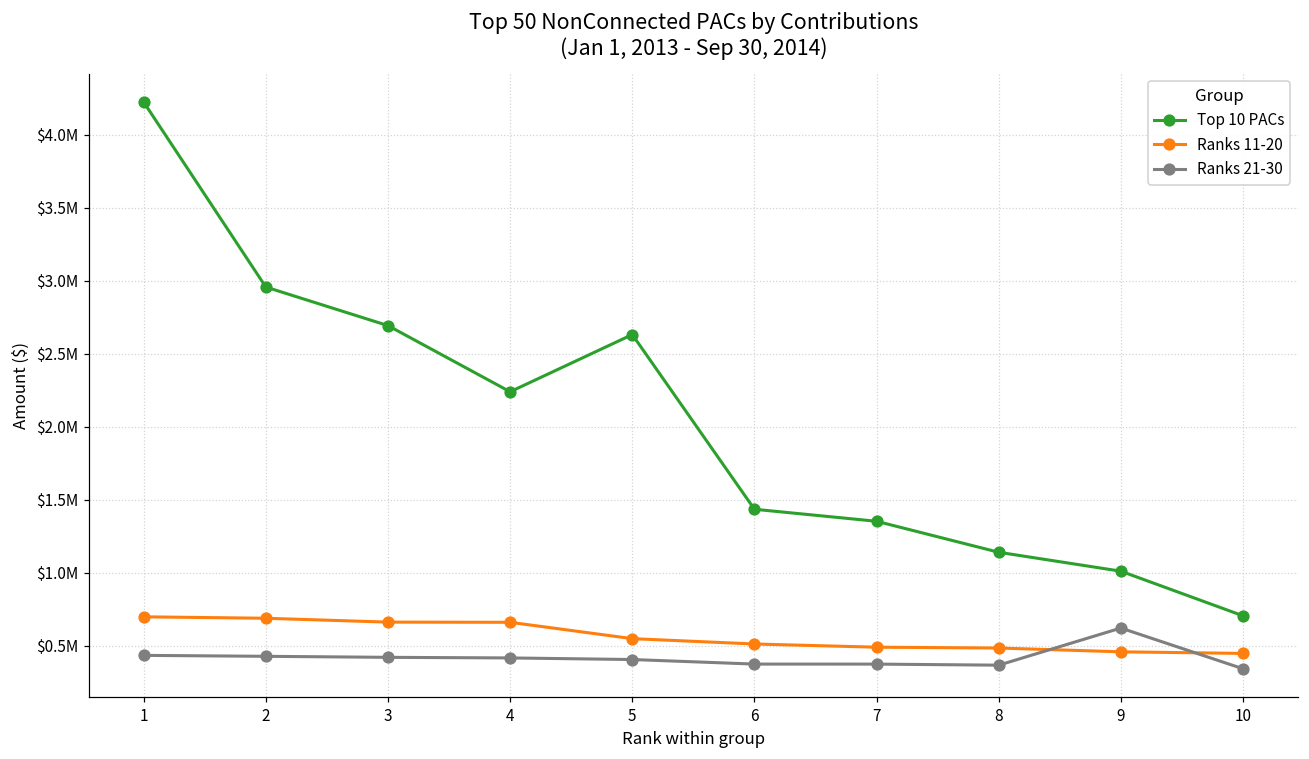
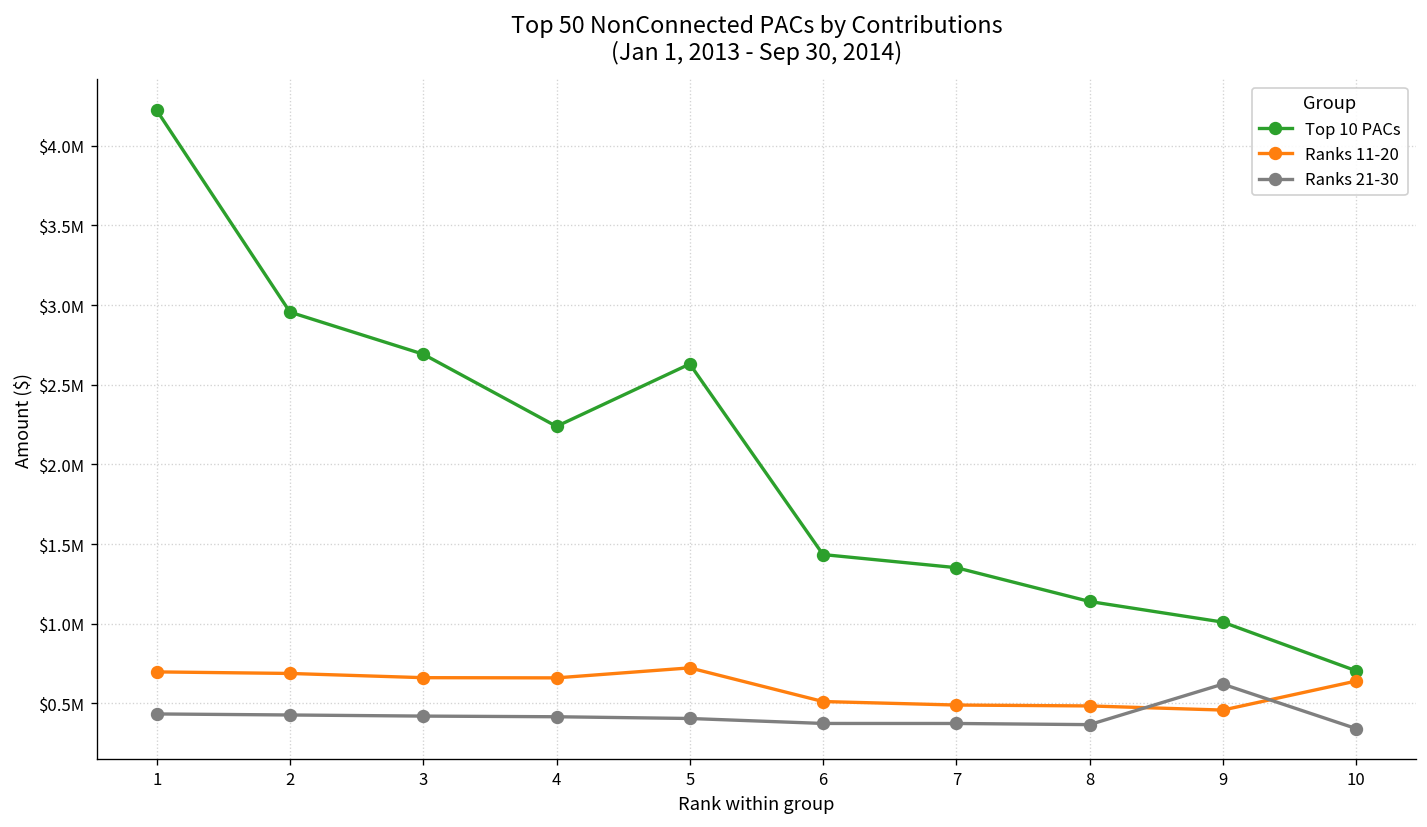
  {
    "Top 10 PACs": {
      "1": "$4220000",
      "2": "$2960000",
      "3": "$2690000",
      "4": "$2240000",
      "5": "$2630000",
      "6": "$1430000",
      "7": "$1350000",
      "8": "$1140000",
      "9": "$1010000",
      "10": "$710000"
    },
    "Ranks 11-20": {
      "1": "$700000",
      "2": "$690000",
      "3": "$660000",
      "4": "$660000",
-     "5": "$550000",
+     "5": "$720000",
      "6": "$510000",
      "7": "$490000",
      "8": "$480000",
      "9": "$460000",
-     "10": "$450000"
+     "10": "$640000"
    },
    "Ranks 21-30": {
      "1": "$430000",
      "2": "$430000",
      "3": "$420000",
      "4": "$420000",
      "5": "$410000",
      "6": "$370000",
      "7": "$370000",
      "8": "$370000",
      "9": "$620000",
      "10": "$340000"
    }
  }
